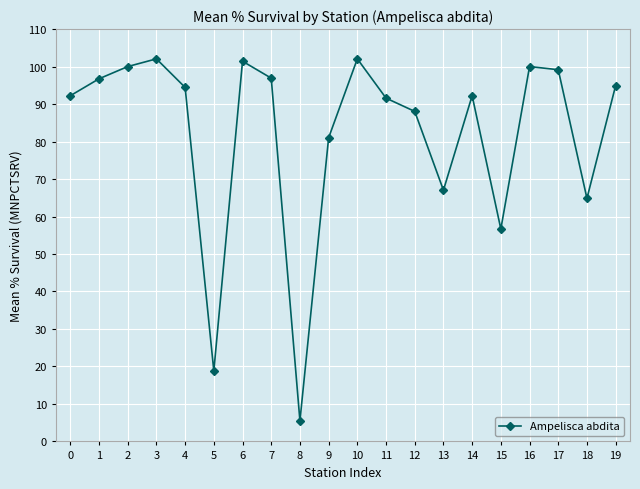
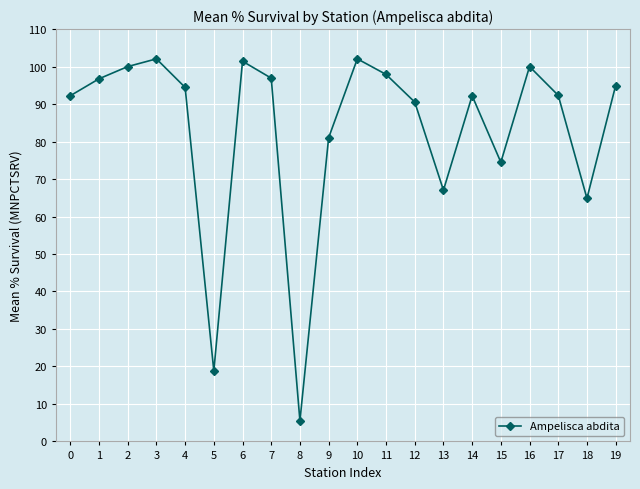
  {
    "0": 92,
    "1": 97,
    "2": 100,
    "3": 102,
    "4": 94,
    "5": 19,
    "6": 101,
    "7": 97,
    "8": 5,
    "9": 81,
    "10": 102,
-   "11": 92,
-   "12": 88,
+   "11": 98,
+   "12": 91,
    "13": 67,
    "14": 92,
-   "15": 57,
+   "15": 74,
    "16": 100,
-   "17": 99,
+   "17": 92,
    "18": 65,
    "19": 95
  }
